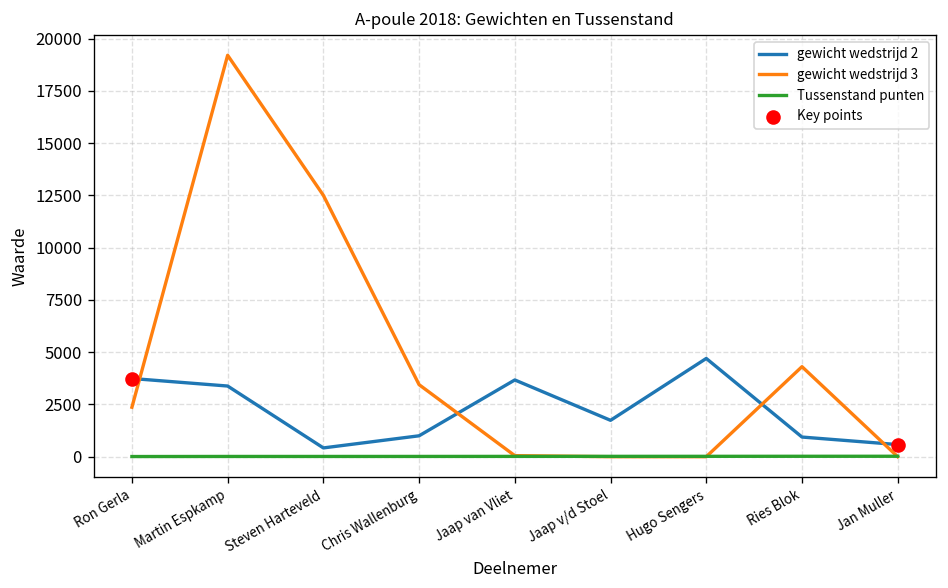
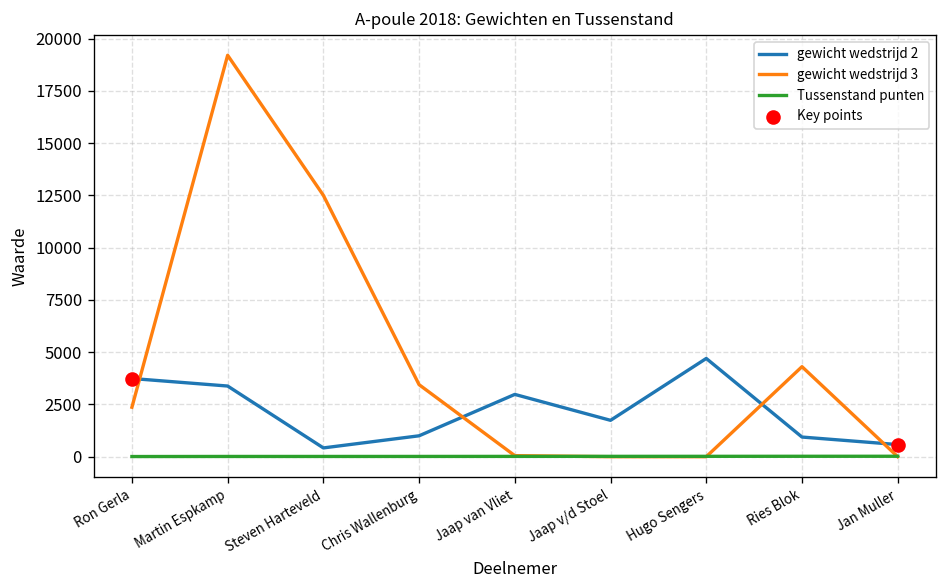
  {
    "gewicht wedstrijd 2": {
      "Martin Espkamp": 3400,
      "Steven Harteveld": 400,
      "Chris Wallenburg": 1000,
-     "Jaap van Vliet": 3700,
+     "Jaap van Vliet": 3000,
      "Jaap v/d Stoel": 1700,
      "Hugo Sengers": 4700,
      "Ries Blok": 900
    },
    "gewicht wedstrijd 3": {
      "Ron Gerla": 2400,
      "Martin Espkamp": 19200,
      "Steven Harteveld": 12500,
      "Chris Wallenburg": 3400,
      "Ries Blok": 4300
    },
    "Tussenstand punten": {
      "Ron Gerla": 0,
      "Martin Espkamp": 0,
      "Steven Harteveld": 0,
      "Chris Wallenburg": 0,
      "Ries Blok": 0
    }
  }
